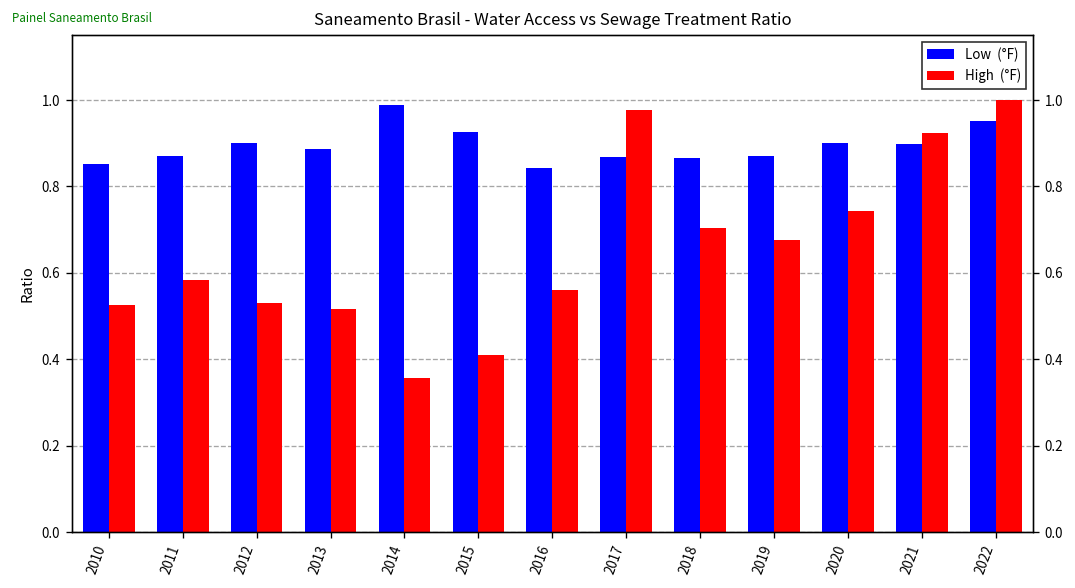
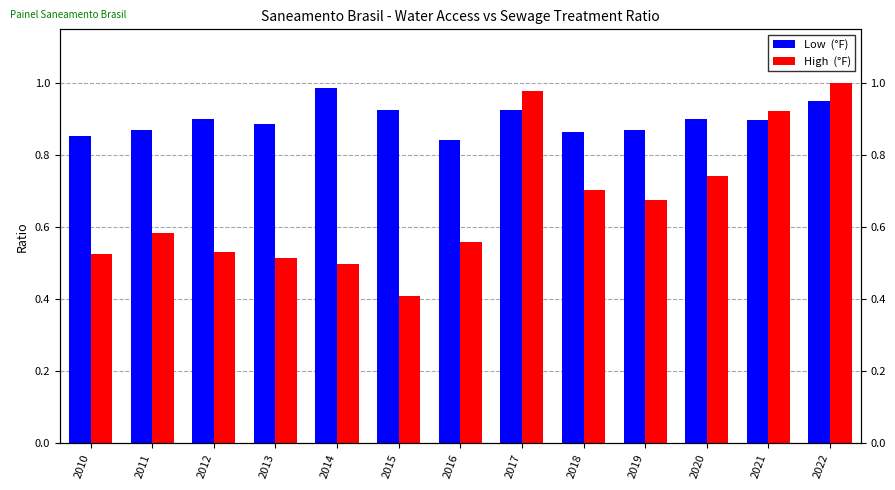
  {
    "Low (°F)": {
      "2010": 0.85,
      "2011": 0.87,
      "2012": 0.90,
      "2013": 0.89,
      "2014": 0.99,
      "2015": 0.93,
      "2016": 0.84,
-     "2017": 0.87,
+     "2017": 0.93,
      "2018": 0.87,
      "2019": 0.87,
      "2020": 0.90,
      "2021": 0.90,
      "2022": 0.95
    },
    "High (°F)": {
      "2010": 0.53,
      "2011": 0.58,
      "2012": 0.53,
      "2013": 0.52,
-     "2014": 0.36,
+     "2014": 0.50,
      "2015": 0.41,
      "2016": 0.56,
      "2017": 0.98,
      "2018": 0.70,
      "2019": 0.68,
      "2020": 0.74,
      "2021": 0.92,
      "2022": 1.00
    }
  }
